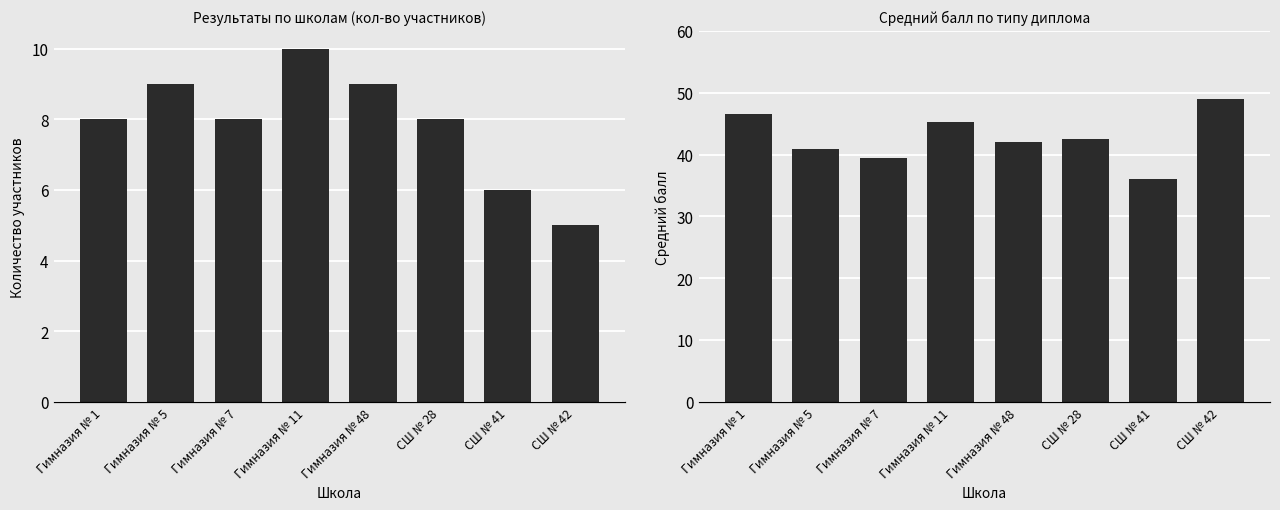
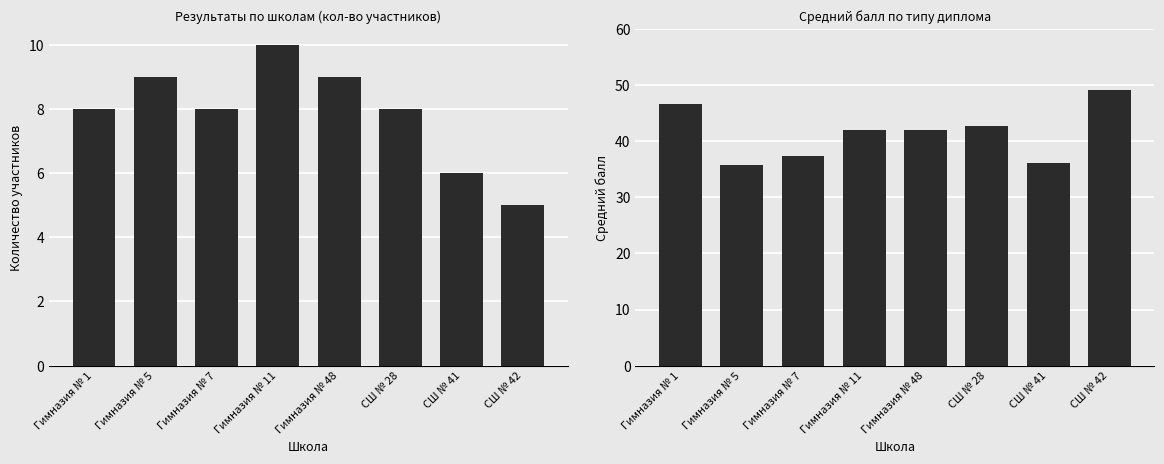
  {
    "Результаты по школам (кол-во участников)": {
      "Гимназия № 1": 8.0,
      "Гимназия № 5": 9.0,
      "Гимназия № 7": 8.0,
      "Гимназия № 11": 10.0,
      "Гимназия № 48": 9.0,
      "СШ № 28": 8.0,
      "СШ № 41": 6.0,
      "СШ № 42": 5.0
    },
    "Средний балл по типу диплома": {
      "Гимназия № 1": 47,
-     "Гимназия № 5": 41,
-     "Гимназия № 7": 40,
-     "Гимназия № 11": 45,
+     "Гимназия № 5": 36,
+     "Гимназия № 7": 37,
+     "Гимназия № 11": 42,
      "Гимназия № 48": 42,
      "СШ № 28": 43,
      "СШ № 41": 36,
      "СШ № 42": 49
    }
  }
